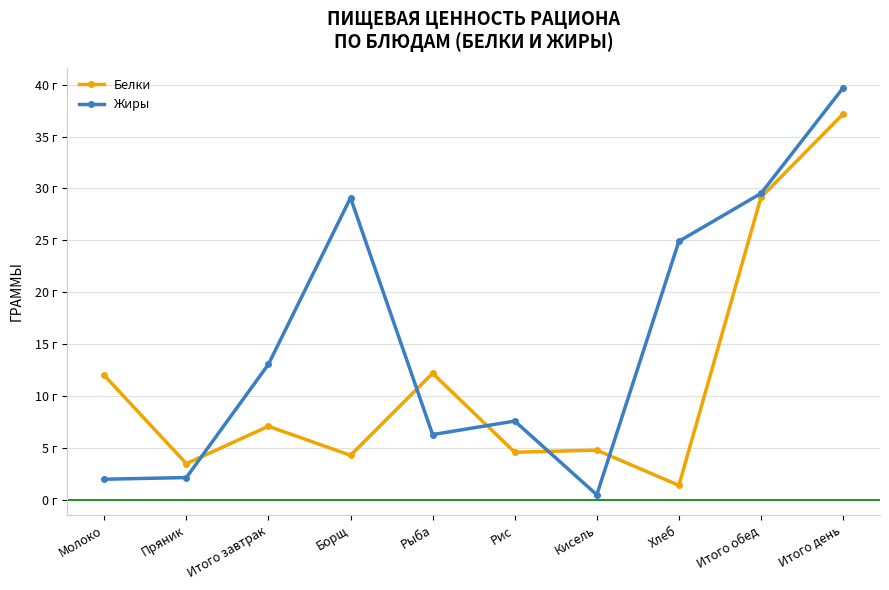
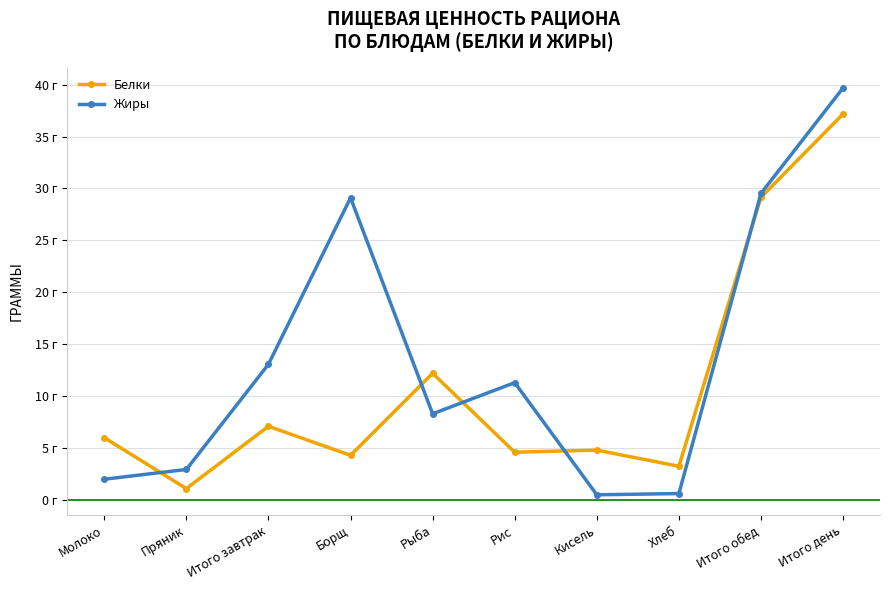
  {
    "Белки": {
-     "Молоко": "12 г",
-     "Пряник": "3.5 г",
+     "Молоко": "6 г",
+     "Пряник": "1.1 г",
      "Итого завтрак": "7.1 г",
      "Борщ": "4.3 г",
      "Рыба": "12.2 г",
      "Рис": "4.6 г",
      "Кисель": "4.8 г",
-     "Хлеб": "1.4 г",
+     "Хлеб": "3.3 г",
      "Итого обед": "29.2 г",
      "Итого день": "37.2 г"
    },
    "Жиры": {
      "Молоко": "2.0 г",
-     "Пряник": "2.2 г",
+     "Пряник": "2.9 г",
      "Итого завтрак": "13.1 г",
      "Борщ": "29.1 г",
-     "Рыба": "6.3 г",
-     "Рис": "7.6 г",
+     "Рыба": "8.3 г",
+     "Рис": "11.3 г",
      "Кисель": "0.5 г",
-     "Хлеб": "24.9 г",
+     "Хлеб": "0.6 г",
      "Итого обед": "29.5 г",
      "Итого день": "39.7 г"
    }
  }
